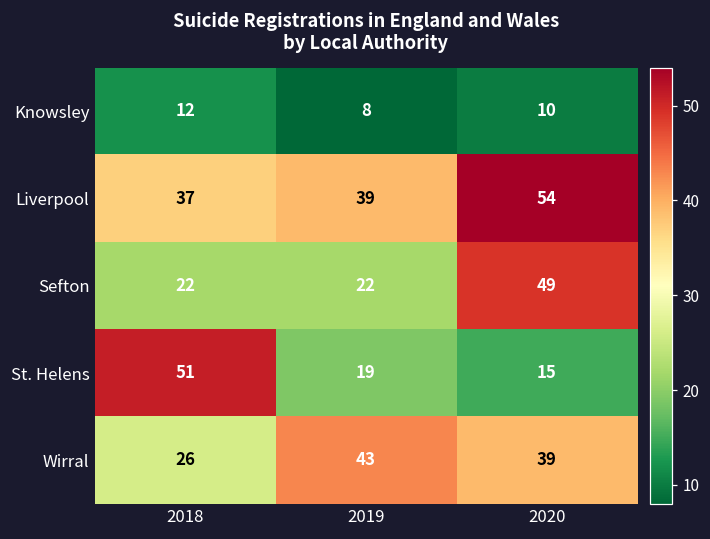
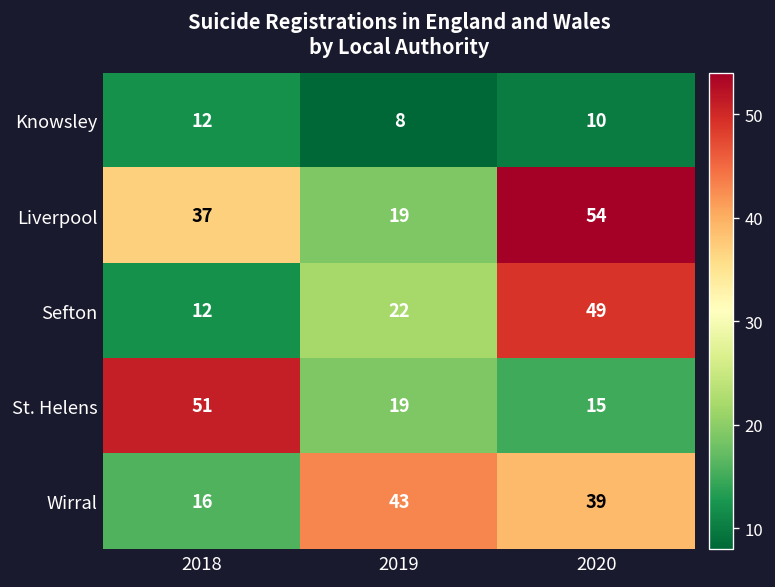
  {
    "Knowsley": {
      "2018": 12,
      "2019": 8,
      "2020": 10
    },
    "Liverpool": {
      "2018": 37,
-     "2019": 39,
+     "2019": 19,
      "2020": 54
    },
    "Sefton": {
-     "2018": 22,
+     "2018": 12,
      "2019": 22,
      "2020": 49
    },
    "St. Helens": {
      "2018": 51,
      "2019": 19,
      "2020": 15
    },
    "Wirral": {
-     "2018": 26,
+     "2018": 16,
      "2019": 43,
      "2020": 39
    }
  }
